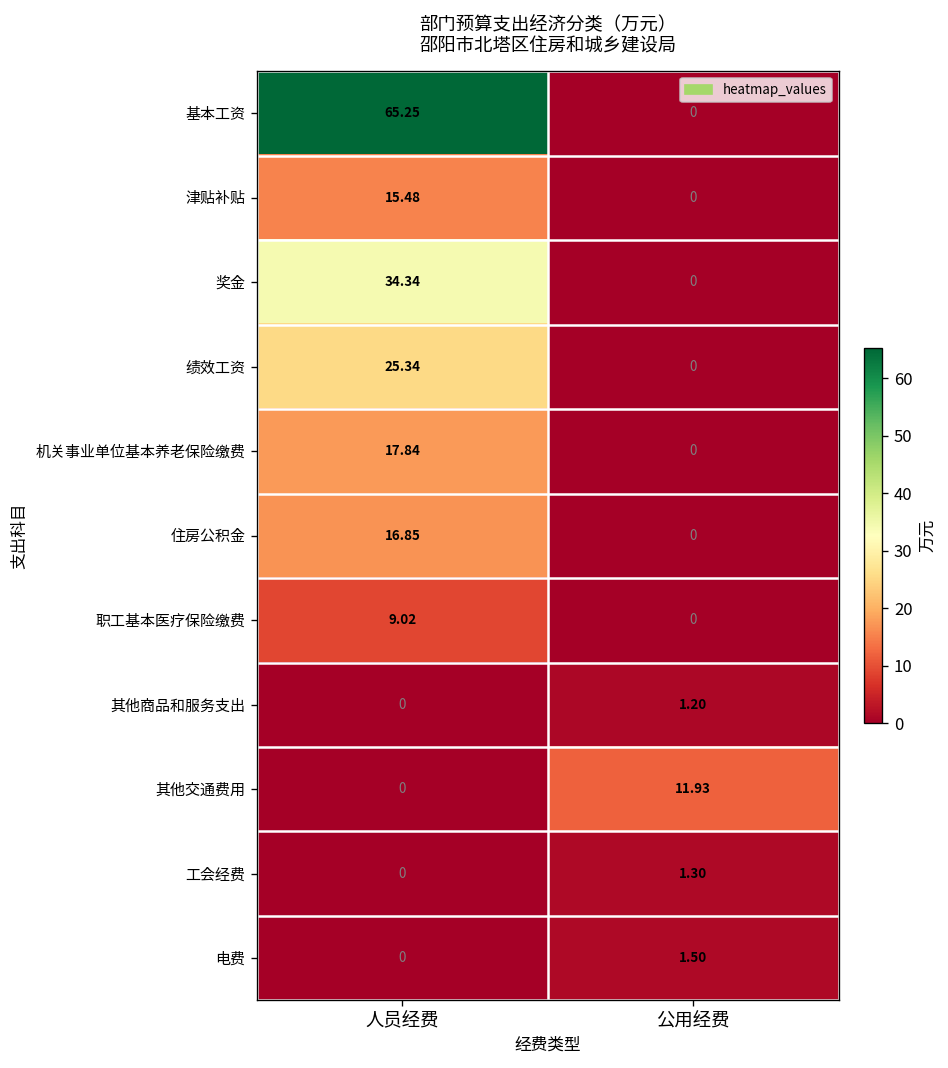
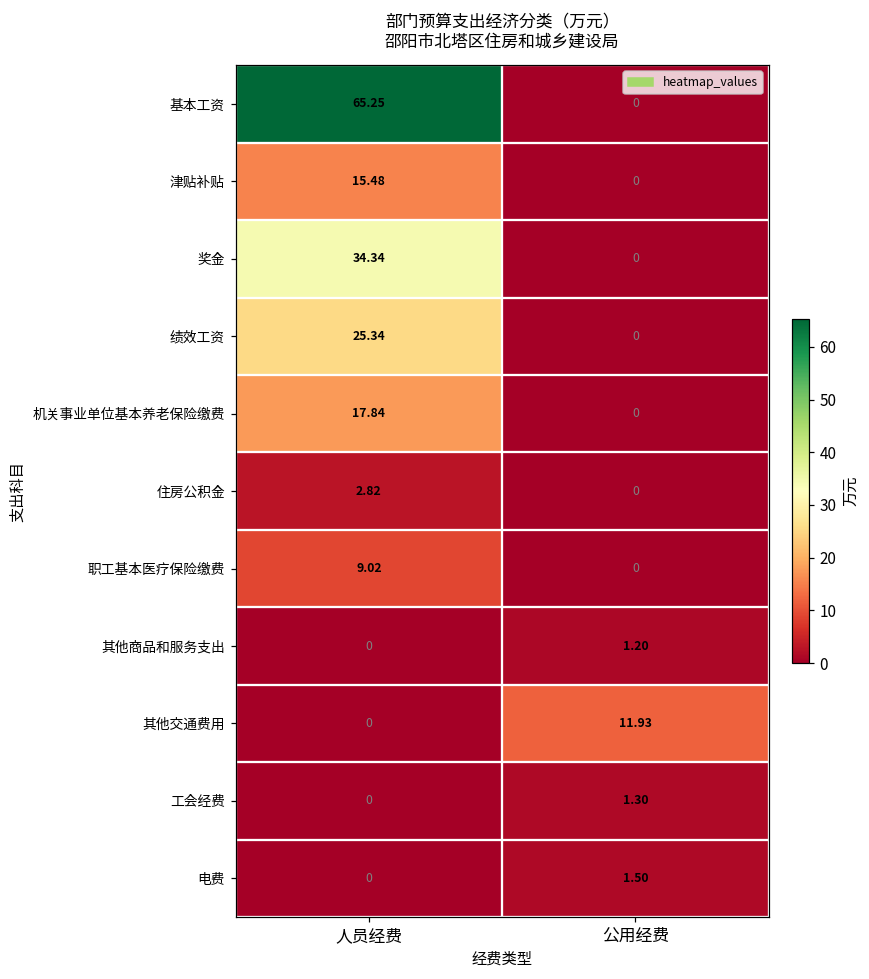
  {
    "基本工资": {
      "人员经费": 65.25,
      "公用经费": 0
    },
    "津贴补贴": {
      "人员经费": 15.48,
      "公用经费": 0
    },
    "奖金": {
      "人员经费": 34.34,
      "公用经费": 0
    },
    "绩效工资": {
      "人员经费": 25.34,
      "公用经费": 0
    },
    "机关事业单位基本养老保险缴费": {
      "人员经费": 17.84,
      "公用经费": 0
    },
    "住房公积金": {
-     "人员经费": 16.85,
+     "人员经费": 2.82,
      "公用经费": 0
    },
    "职工基本医疗保险缴费": {
      "人员经费": 9.02,
      "公用经费": 0
    },
    "其他商品和服务支出": {
      "人员经费": 0,
      "公用经费": 1.20
    },
    "其他交通费用": {
      "人员经费": 0,
      "公用经费": 11.93
    },
    "工会经费": {
      "人员经费": 0,
      "公用经费": 1.30
    },
    "电费": {
      "人员经费": 0,
      "公用经费": 1.50
    }
  }
